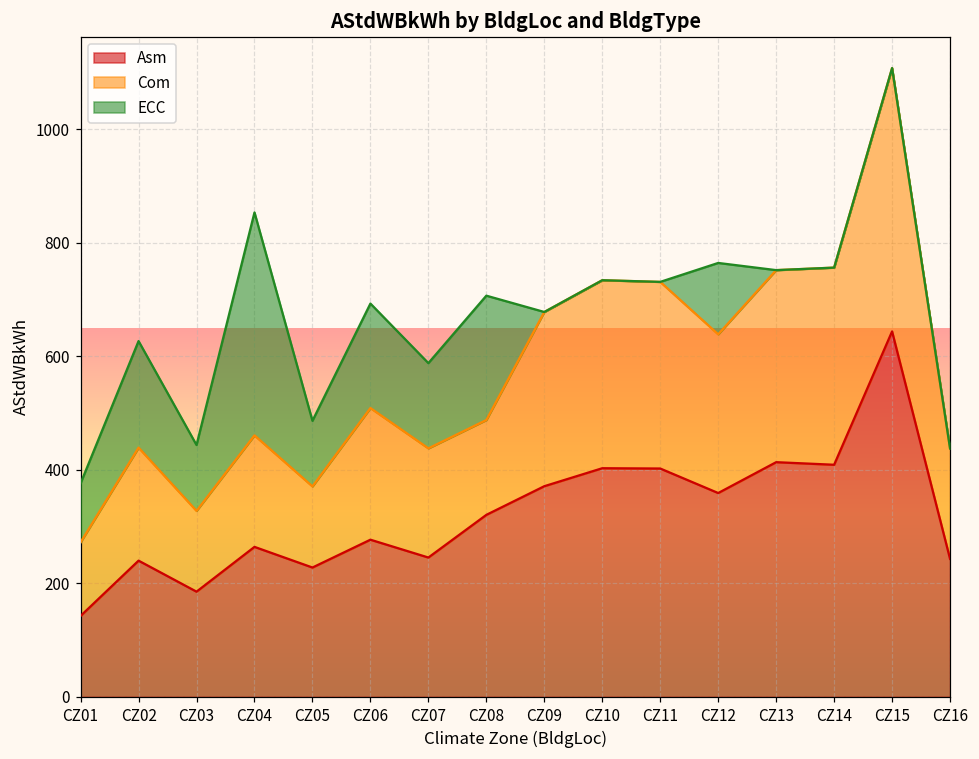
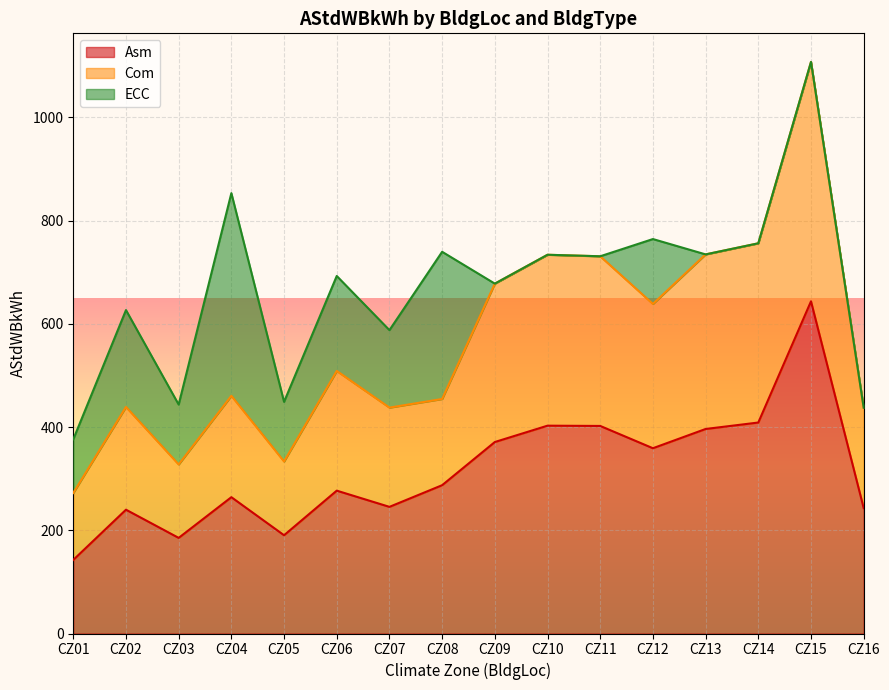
  {
    "Asm": {
      "CZ01": 140,
      "CZ02": 240,
      "CZ03": 190,
      "CZ04": 260,
-     "CZ05": 230,
+     "CZ05": 190,
      "CZ06": 280,
      "CZ07": 250,
-     "CZ08": 320,
+     "CZ08": 290,
      "CZ09": 370,
      "CZ10": 400,
      "CZ11": 400,
      "CZ12": 360,
-     "CZ13": 410,
+     "CZ13": 400,
      "CZ14": 410,
      "CZ15": 640,
      "CZ16": 240
    },
    "Com": {
      "CZ01": 130,
      "CZ02": 200,
      "CZ03": 140,
      "CZ04": 200,
      "CZ05": 140,
      "CZ06": 230,
      "CZ07": 190,
      "CZ08": 170,
      "CZ12": 280
    },
    "ECC": {
      "CZ01": 100,
      "CZ02": 190,
      "CZ03": 120,
      "CZ04": 390,
      "CZ05": 120,
      "CZ06": 180,
      "CZ07": 150,
-     "CZ08": 220,
+     "CZ08": 290,
      "CZ12": 130
    }
  }
